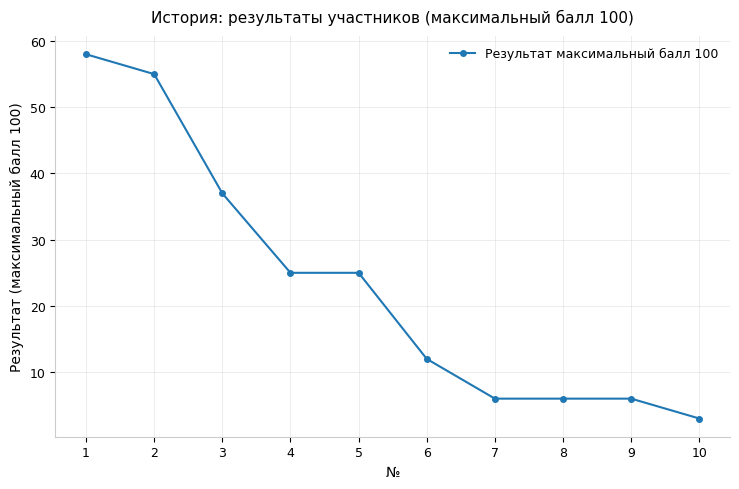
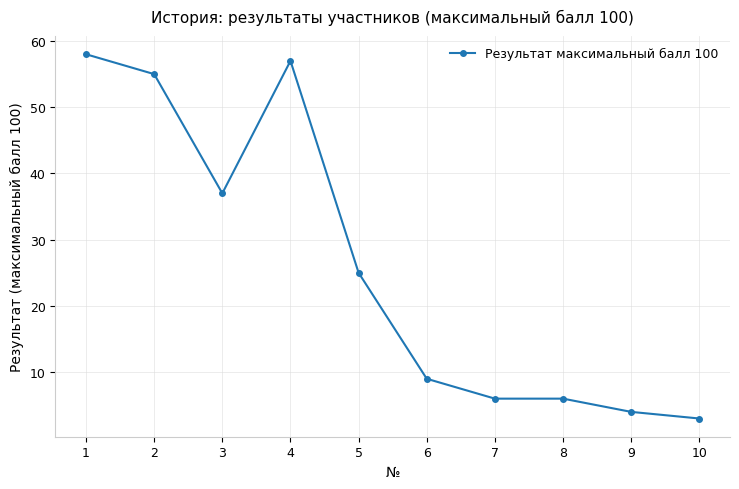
  {
    "1": 58,
    "2": 55,
    "3": 37,
-   "4": 25,
+   "4": 57,
    "5": 25,
-   "6": 12,
+   "6": 9,
    "7": 6,
    "8": 6,
-   "9": 6,
+   "9": 4,
    "10": 3
  }
